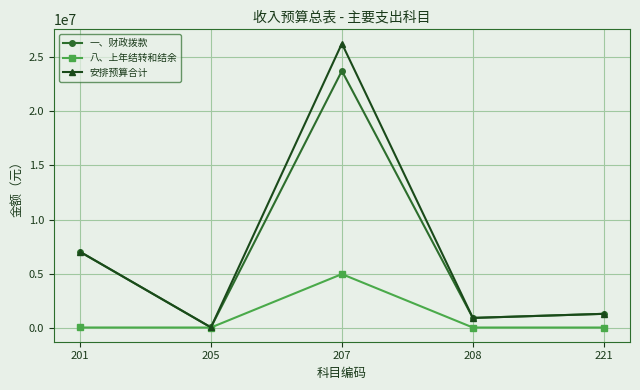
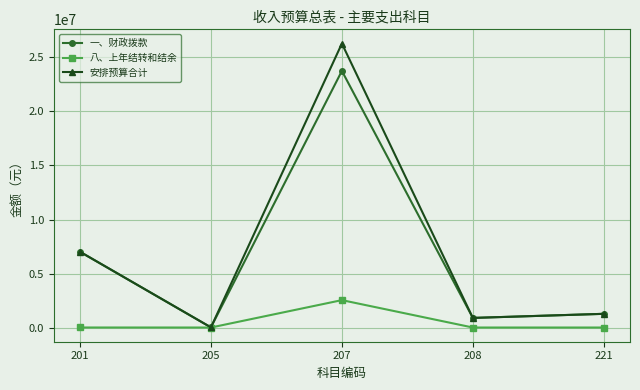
  {
    "八、上年结转和结余": {
      "201": 0,
-     "207": 4900000,
+     "207": 2500000,
      "208": 0,
      "221": 0
    }
  }
